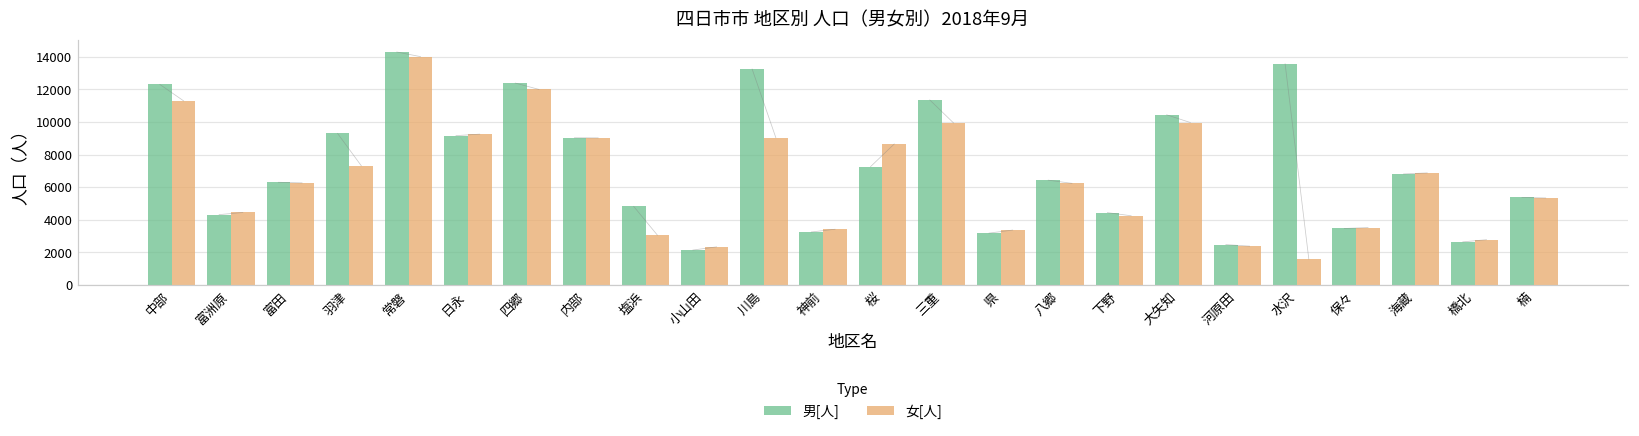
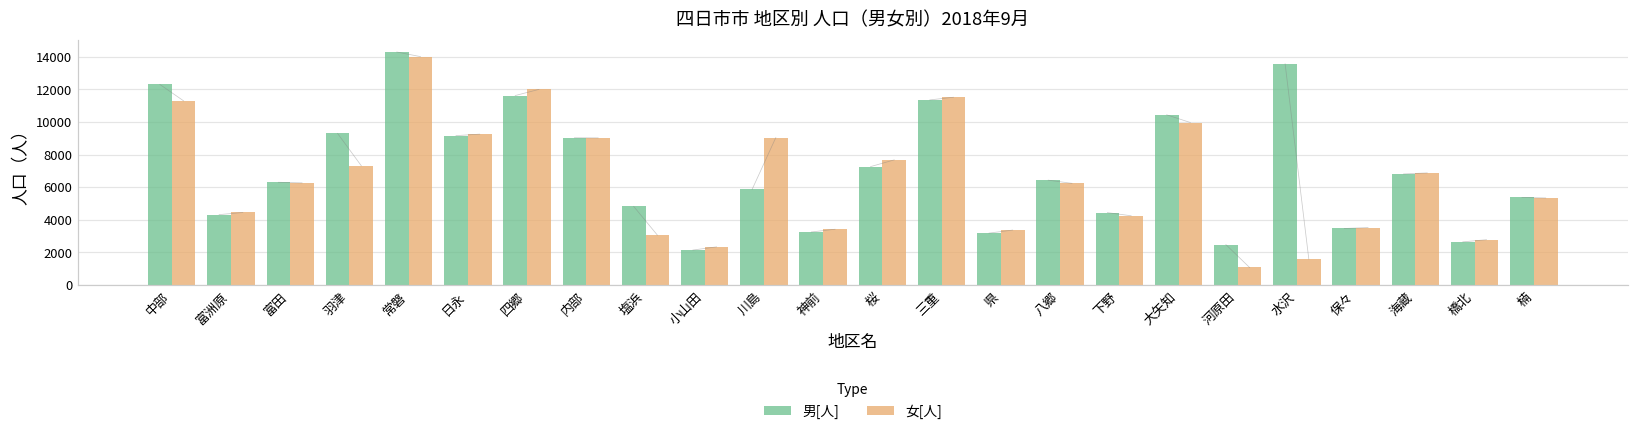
  {
    "男[人]": {
      "中部": 12300,
      "富洲原": 4300,
      "富田": 6300,
      "羽津": 9300,
      "常磐": 14300,
      "日永": 9200,
-     "四郷": 12400,
+     "四郷": 11600,
      "内部": 9000,
      "塩浜": 4800,
      "小山田": 2100,
-     "川島": 13300,
+     "川島": 5900,
      "神前": 3300,
      "桜": 7300,
      "三重": 11400,
      "県": 3200,
      "八郷": 6400,
      "下野": 4400,
      "大矢知": 10400,
      "河原田": 2500,
      "水沢": 13600,
      "保々": 3500,
      "海蔵": 6800,
      "橋北": 2600,
      "楠": 5400
    },
    "女[人]": {
      "中部": 11300,
      "富洲原": 4500,
      "富田": 6300,
      "羽津": 7300,
      "常磐": 14000,
      "日永": 9300,
      "四郷": 12000,
      "内部": 9000,
      "塩浜": 3100,
      "小山田": 2300,
      "川島": 9000,
      "神前": 3400,
-     "桜": 8700,
-     "三重": 9900,
+     "桜": 7700,
+     "三重": 11500,
      "県": 3400,
      "八郷": 6200,
      "下野": 4200,
      "大矢知": 10000,
-     "河原田": 2400,
+     "河原田": 1100,
      "水沢": 1600,
      "保々": 3500,
      "海蔵": 6900,
      "橋北": 2800,
      "楠": 5300
    }
  }
